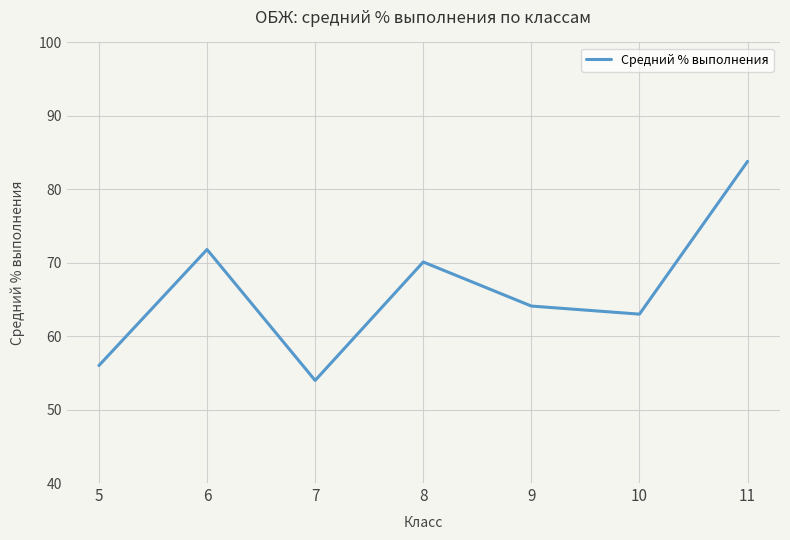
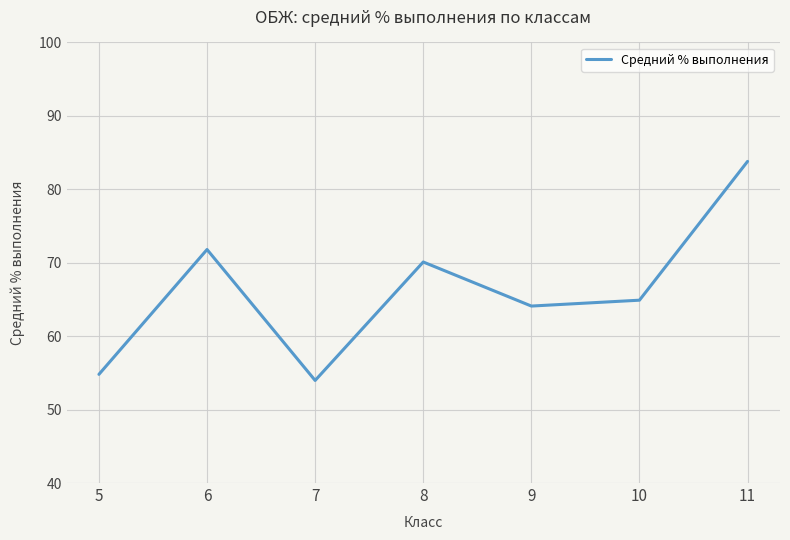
  {
-   "5": 56,
+   "5": 55,
    "6": 72,
    "7": 54,
    "8": 70,
    "9": 64,
-   "10": 63,
+   "10": 65,
    "11": 84
  }
